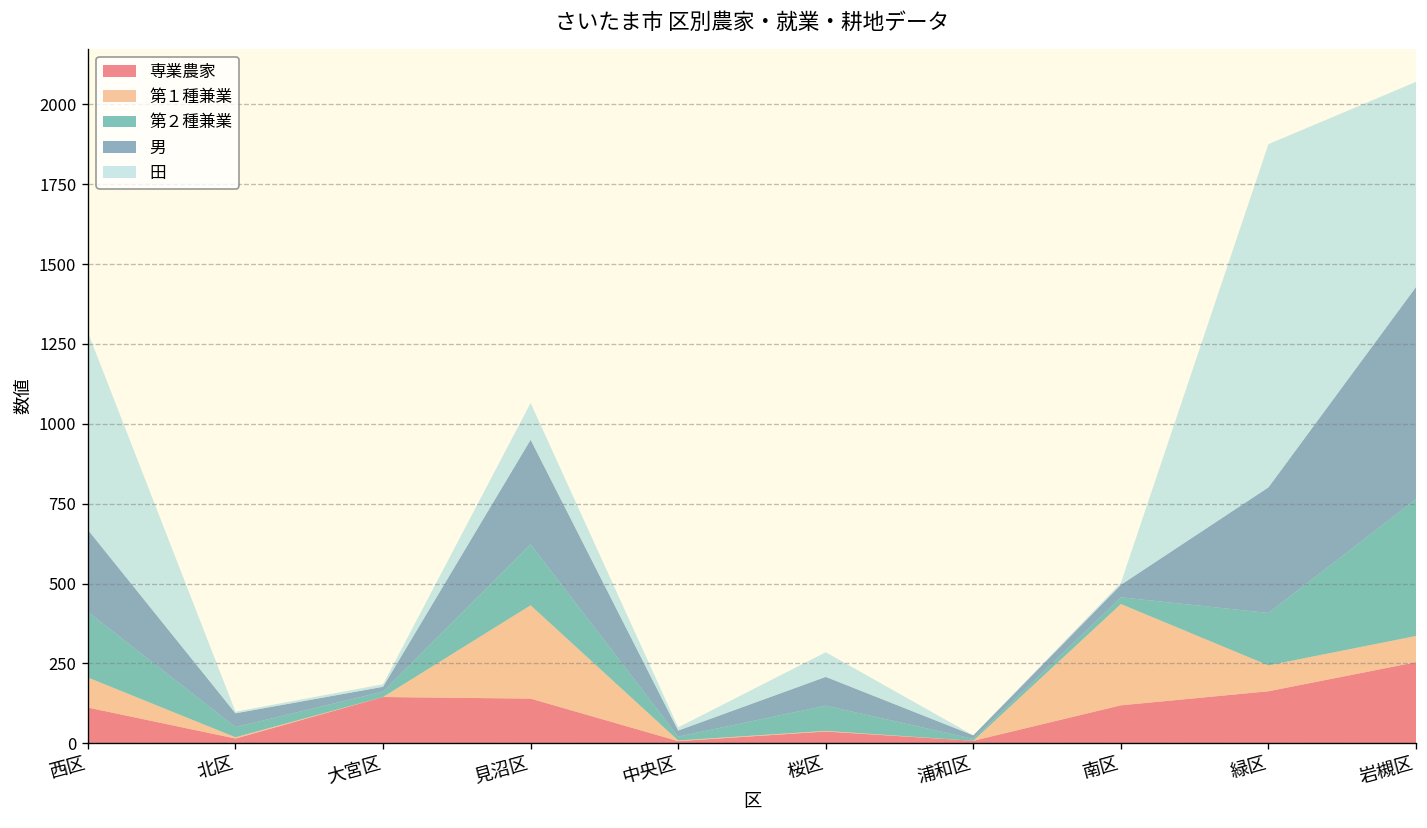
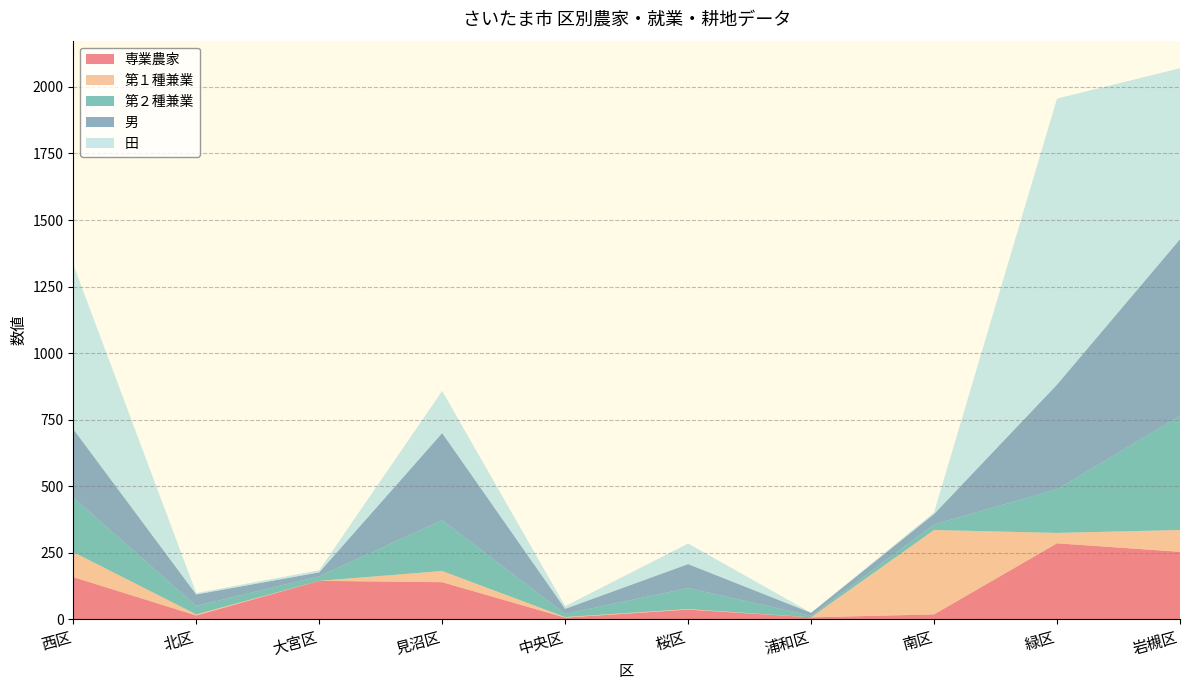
  {
    "専業農家": {
-     "西区": 110,
+     "西区": 160,
      "見沼区": 140,
-     "南区": 120,
-     "緑区": 160,
+     "南区": 20,
+     "緑区": 290,
      "岩槻区": 250
    },
    "第１種兼業": {
      "西区": 90,
-     "見沼区": 290,
+     "見沼区": 40,
      "南区": 320,
-     "緑区": 80,
+     "緑区": 40,
      "岩槻区": 80
    },
    "田": {
      "西区": 620,
-     "見沼区": 120,
+     "見沼区": 160,
      "中央区": 10,
      "桜区": 80,
      "緑区": 1070,
      "岩槻区": 640
    }
  }
